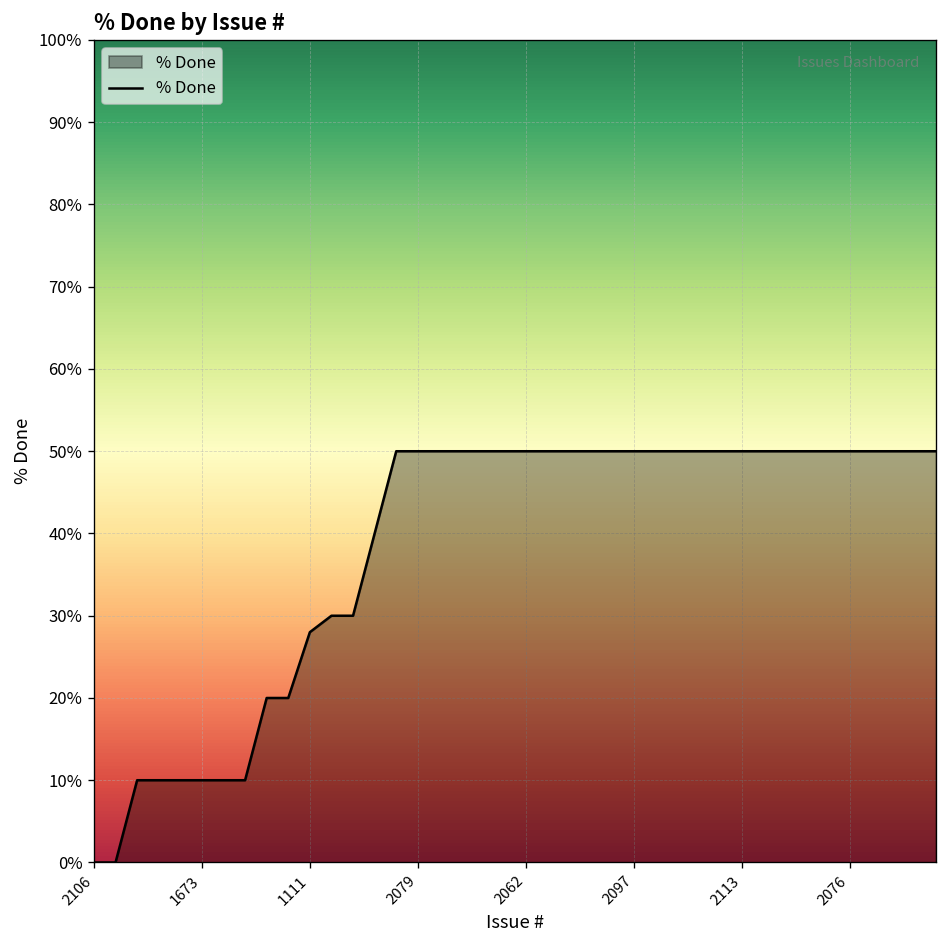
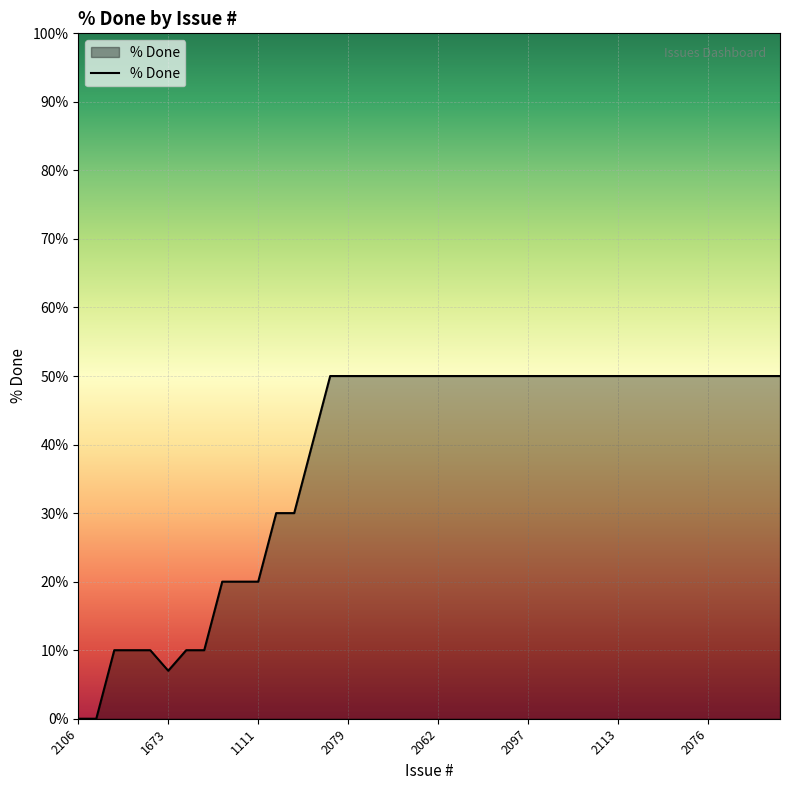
  {
    "2106": "0%",
-   "1673": "10%",
-   "1111": "28%",
+   "1673": "7%",
+   "1111": "20%",
    "2079": "50%",
    "2062": "50%",
    "2097": "50%",
    "2113": "50%",
    "2076": "50%"
  }
